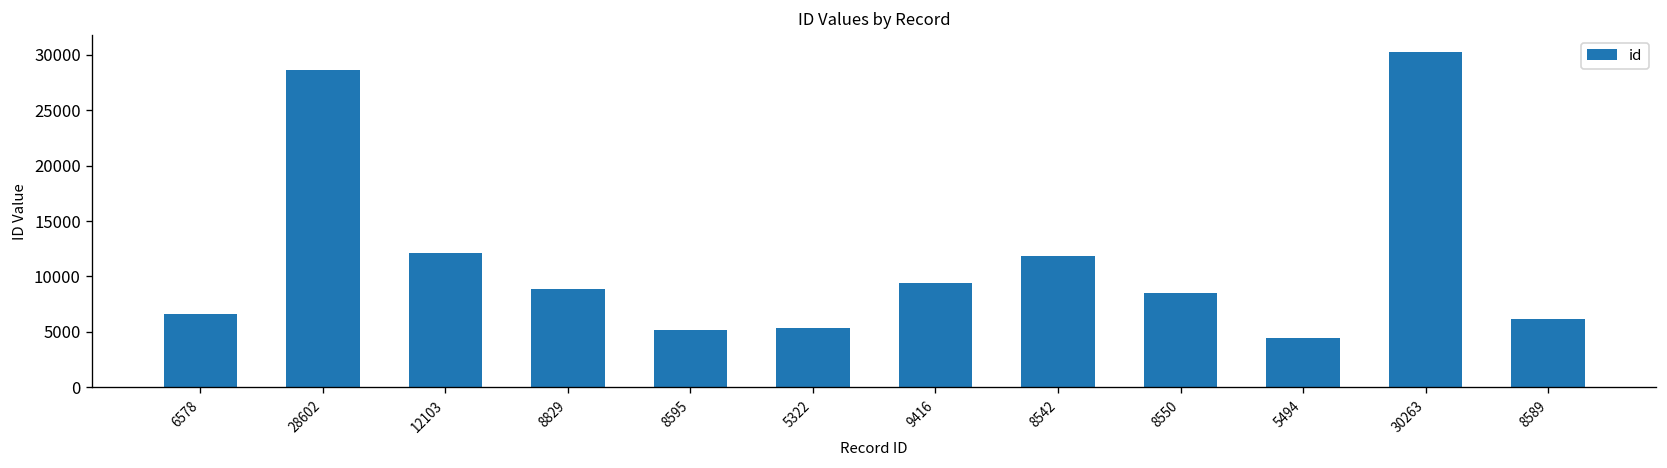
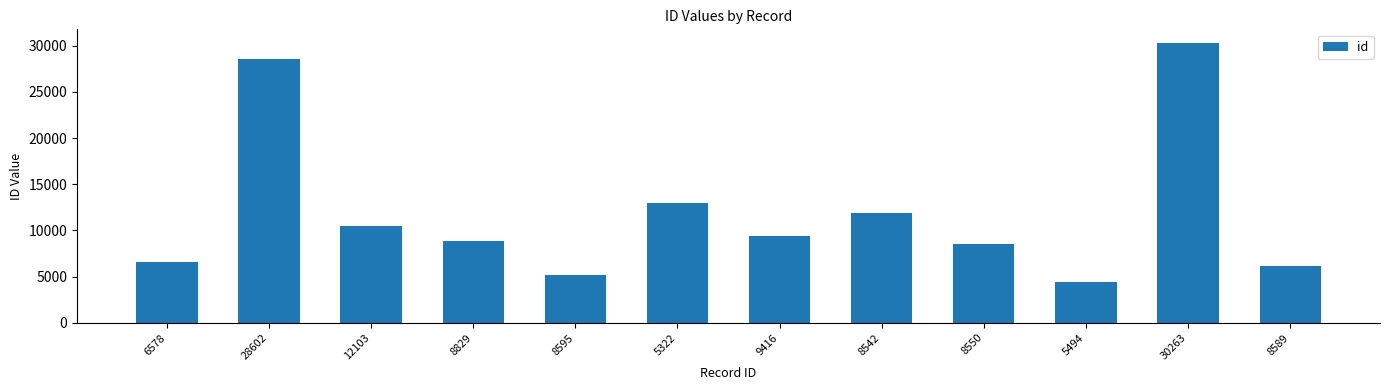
  {
    "6578": 7000,
    "28602": 29000,
-   "12103": 12000,
+   "12103": 10000,
    "8829": 9000,
    "8595": 5000,
-   "5322": 5000,
+   "5322": 13000,
    "9416": 9000,
    "8542": 12000,
    "8550": 9000,
    "5494": 4000,
    "30263": 30000,
    "8589": 6000
  }
